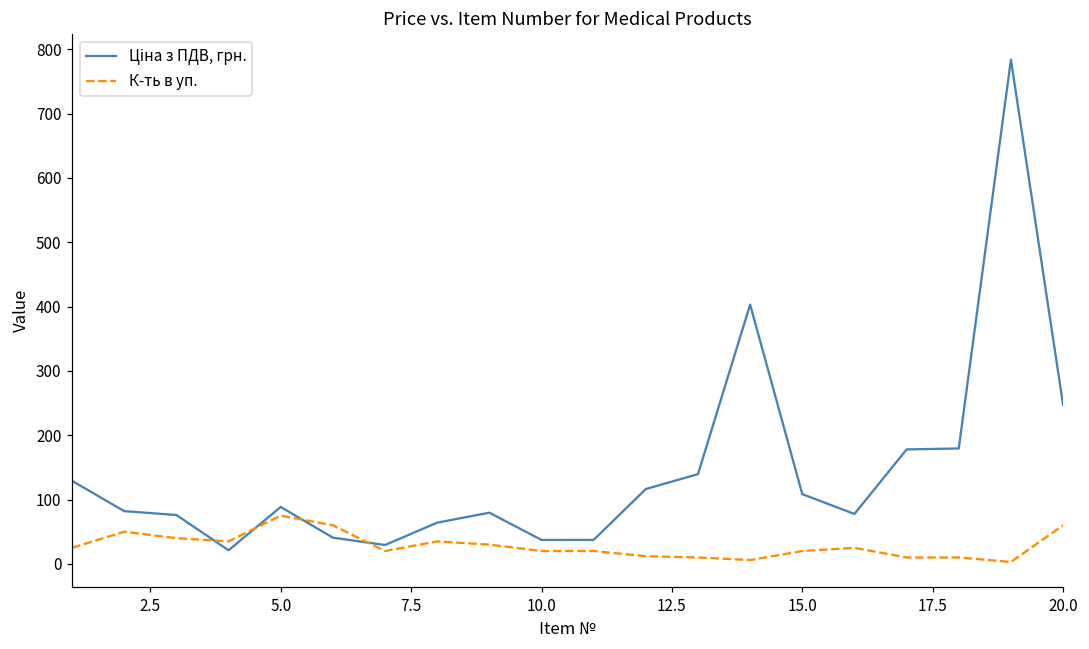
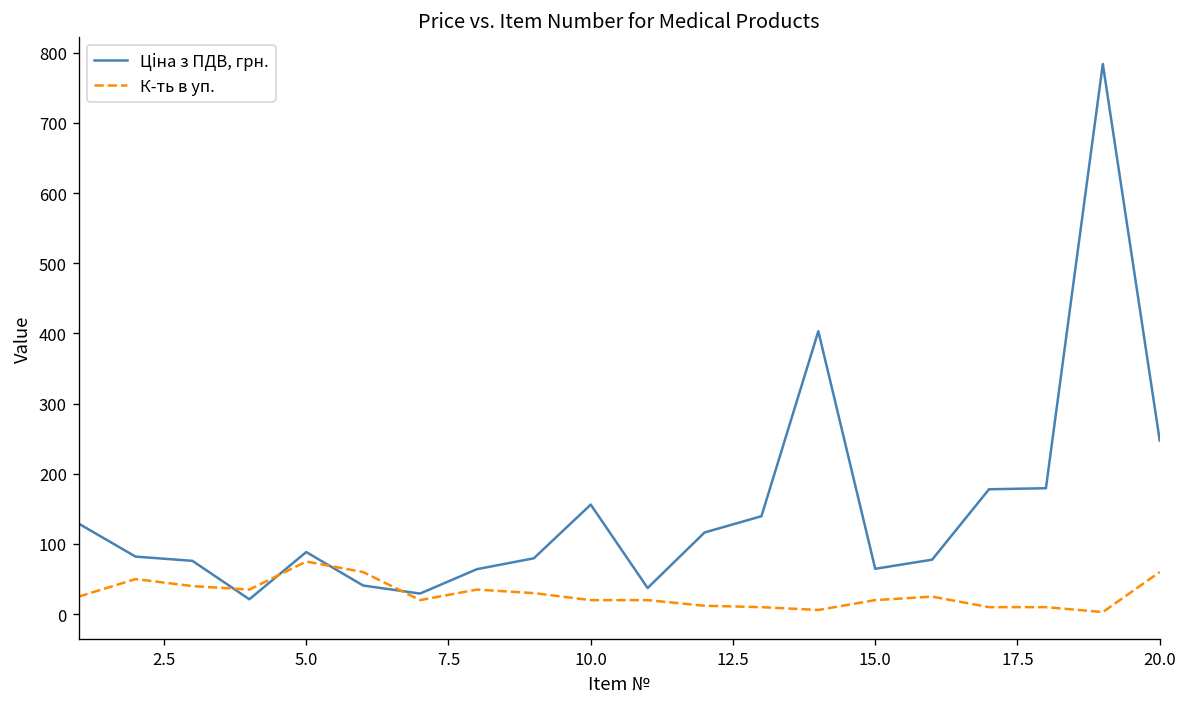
  {
    "Ціна з ПДВ, грн.": {
      "5.0": 90,
-     "10.0": 40,
-     "15.0": 110,
+     "10.0": 160,
+     "15.0": 60,
      "20.0": 250
    },
    "К-ть в уп.": {
      "5.0": 80,
      "10.0": 20,
      "15.0": 20,
      "20.0": 60
    }
  }
